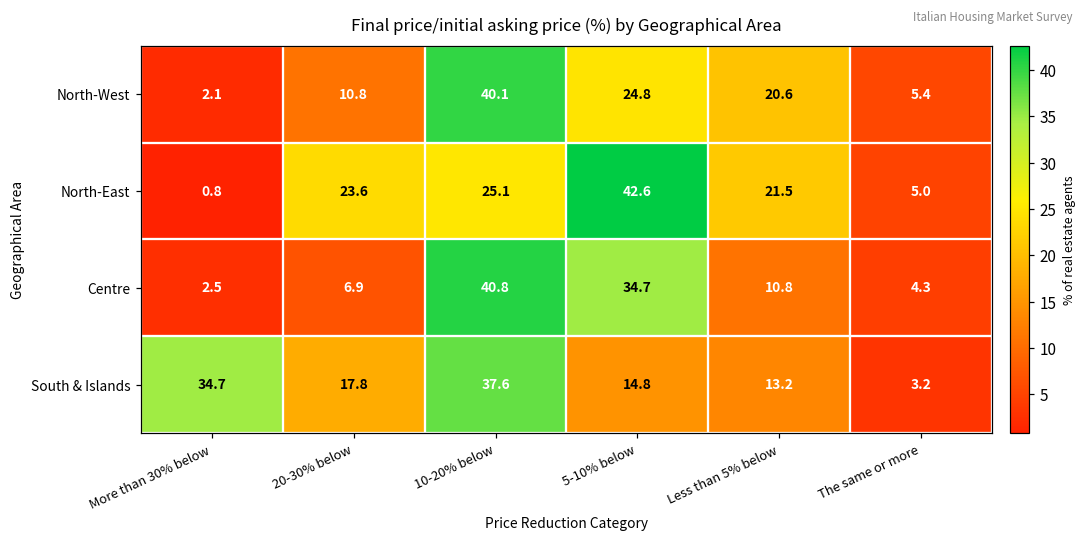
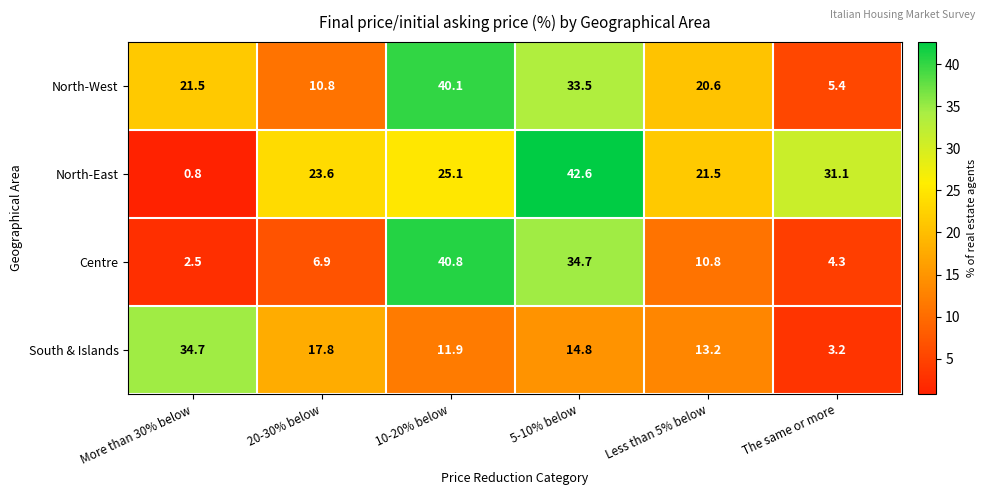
  {
    "North-West": {
-     "More than 30% below": 2.1,
+     "More than 30% below": 21.5,
      "20-30% below": 10.8,
      "10-20% below": 40.1,
-     "5-10% below": 24.8,
+     "5-10% below": 33.5,
      "Less than 5% below": 20.6,
      "The same or more": 5.4
    },
    "North-East": {
      "More than 30% below": 0.8,
      "20-30% below": 23.6,
      "10-20% below": 25.1,
      "5-10% below": 42.6,
      "Less than 5% below": 21.5,
-     "The same or more": 5.0
+     "The same or more": 31.1
    },
    "Centre": {
      "More than 30% below": 2.5,
      "20-30% below": 6.9,
      "10-20% below": 40.8,
      "5-10% below": 34.7,
      "Less than 5% below": 10.8,
      "The same or more": 4.3
    },
    "South & Islands": {
      "More than 30% below": 34.7,
      "20-30% below": 17.8,
-     "10-20% below": 37.6,
+     "10-20% below": 11.9,
      "5-10% below": 14.8,
      "Less than 5% below": 13.2,
      "The same or more": 3.2
    }
  }
